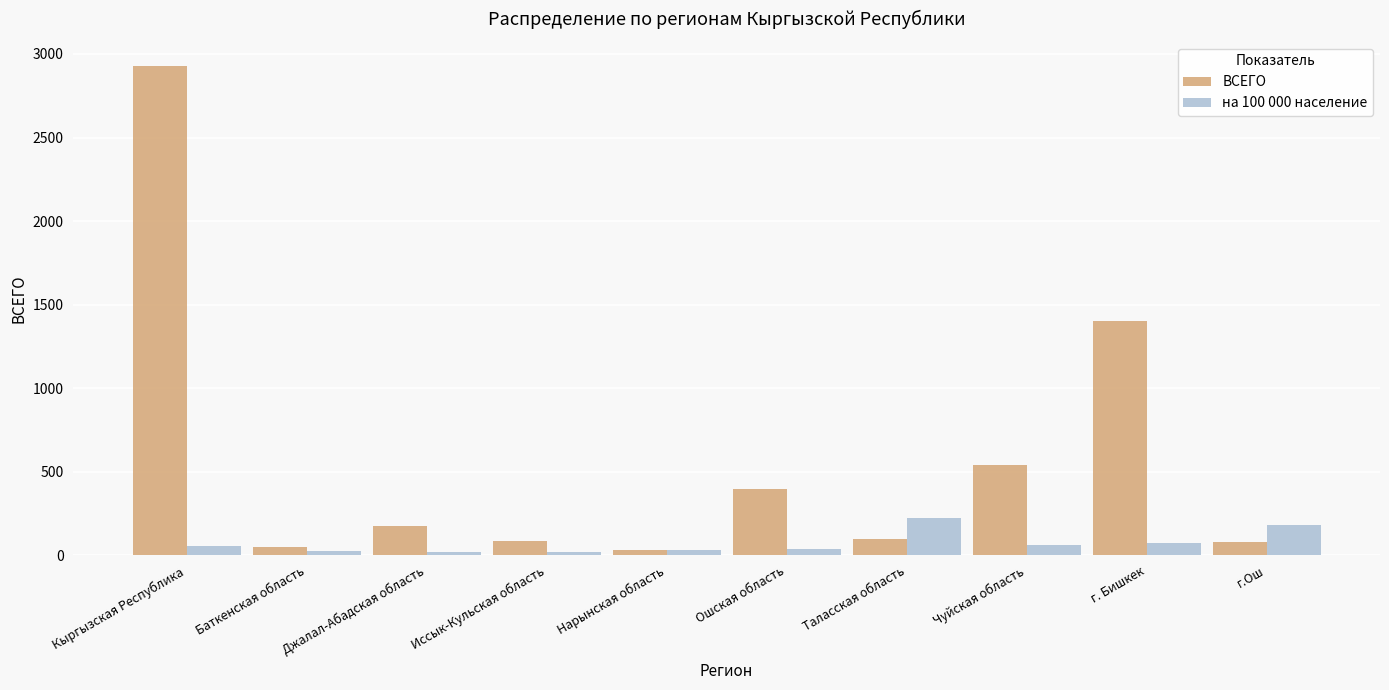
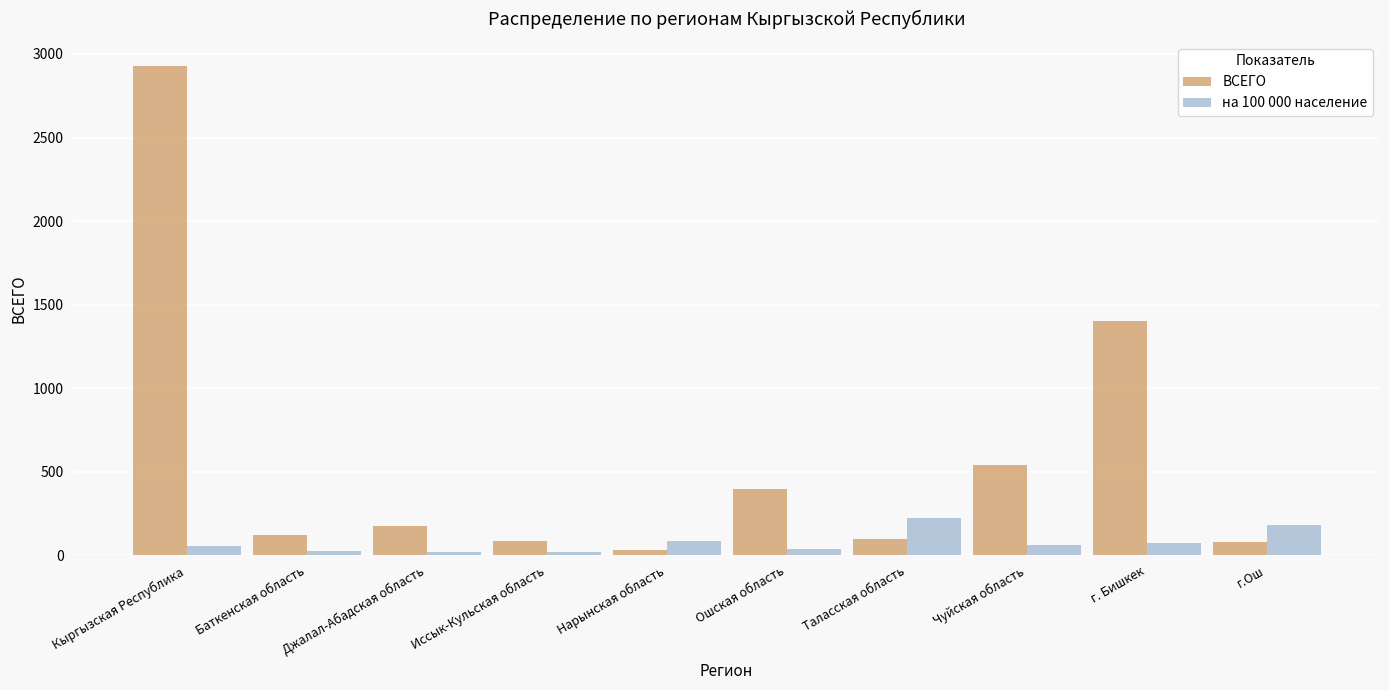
  {
    "ВСЕГО": {
      "Кыргызская Республика": 2930,
-     "Баткенская область": 50,
+     "Баткенская область": 120,
      "Джалал-Абадская область": 180,
      "Иссык-Кульская область": 80,
      "Нарынская область": 30,
      "Ошская область": 390,
      "Таласская область": 100,
      "Чуйская область": 540,
      "г. Бишкек": 1400,
      "г.Ош": 80
    },
    "на 100 000 население": {
      "Кыргызская Республика": 50,
      "Баткенская область": 30,
      "Джалал-Абадская область": 20,
      "Иссык-Кульская область": 20,
-     "Нарынская область": 30,
+     "Нарынская область": 80,
      "Ошская область": 40,
      "Таласская область": 220,
      "Чуйская область": 60,
      "г. Бишкек": 70,
      "г.Ош": 180
    }
  }
